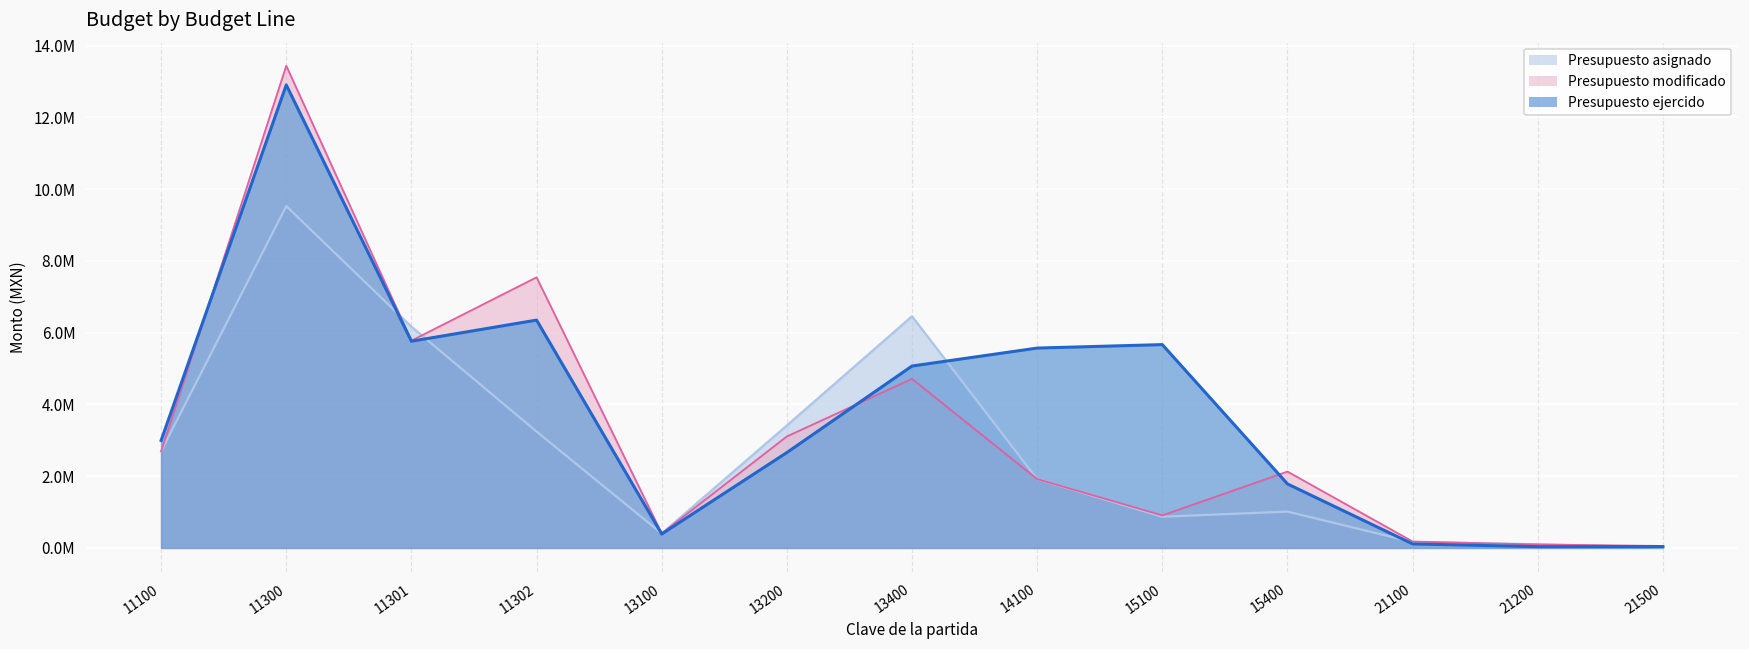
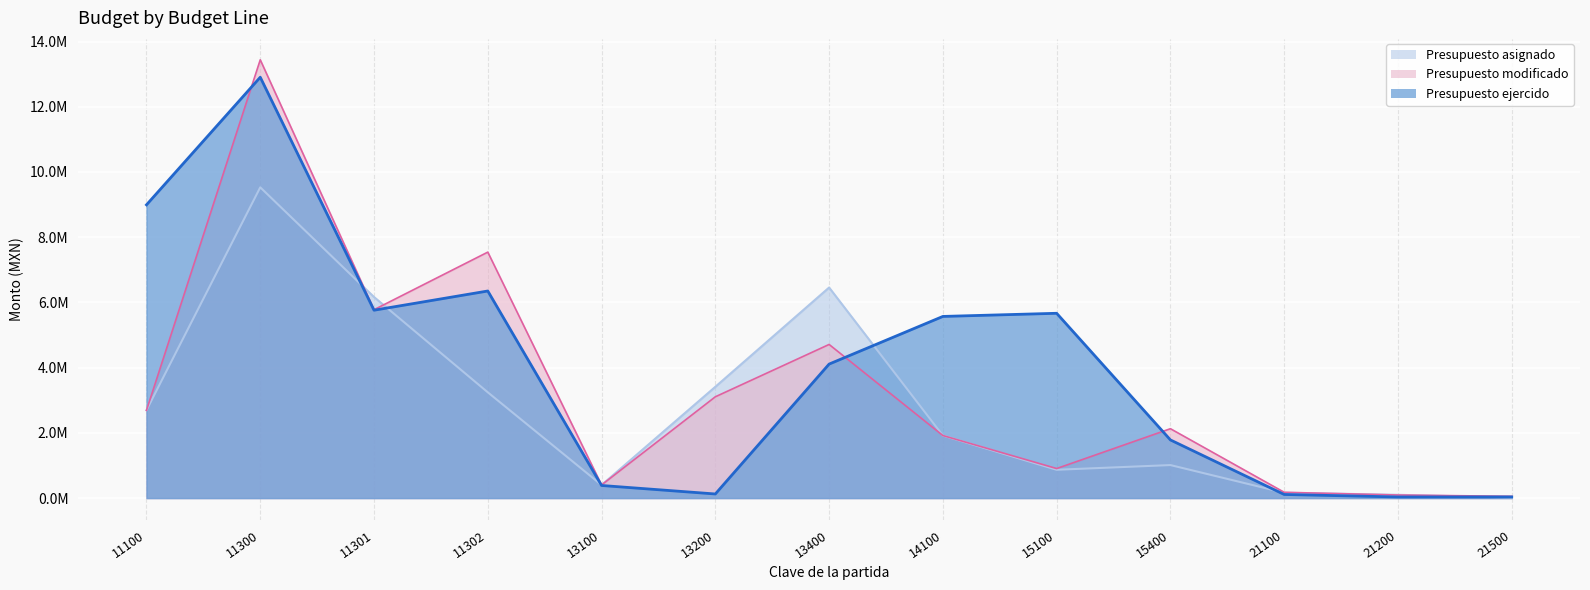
  {
    "Presupuesto ejercido": {
-     "11100": 3000000,
+     "11100": 9000000,
      "11300": 12900000,
      "11302": 6300000,
-     "13200": 2700000,
-     "13400": 5100000,
+     "13200": 100000,
+     "13400": 4100000,
      "14100": 5600000,
      "15100": 5700000,
      "15400": 1800000
    }
  }
